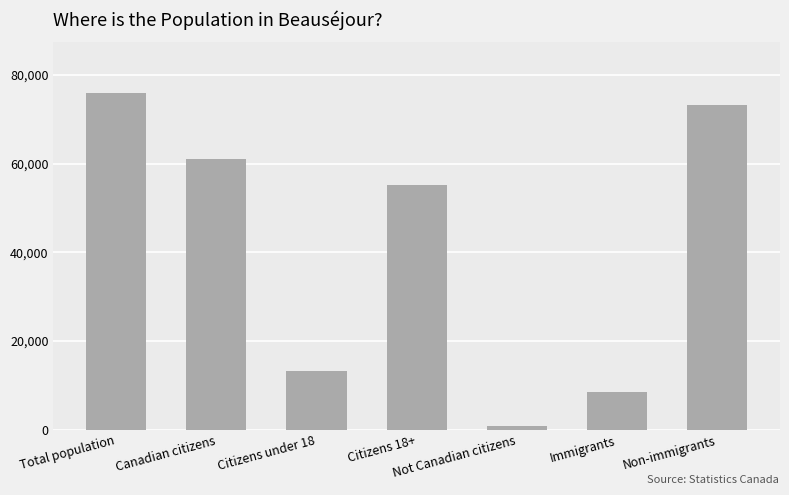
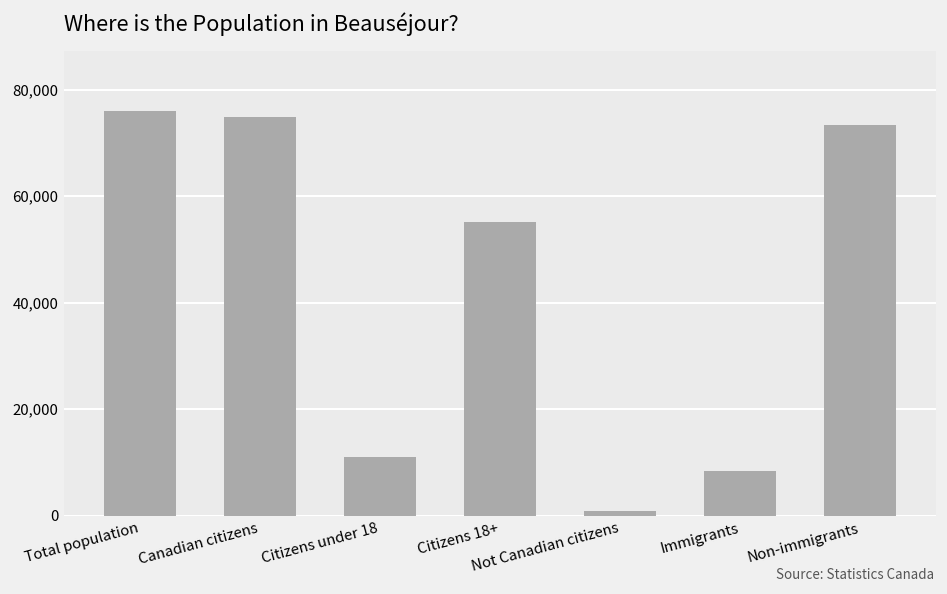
  {
    "Total population": "76,000",
-   "Canadian citizens": "61,000",
-   "Citizens under 18": "13,000",
+   "Canadian citizens": "75,000",
+   "Citizens under 18": "11,000",
    "Citizens 18+": "55,000",
    "Not Canadian citizens": "1,000",
    "Immigrants": "8,000",
    "Non-immigrants": "73,000"
  }
